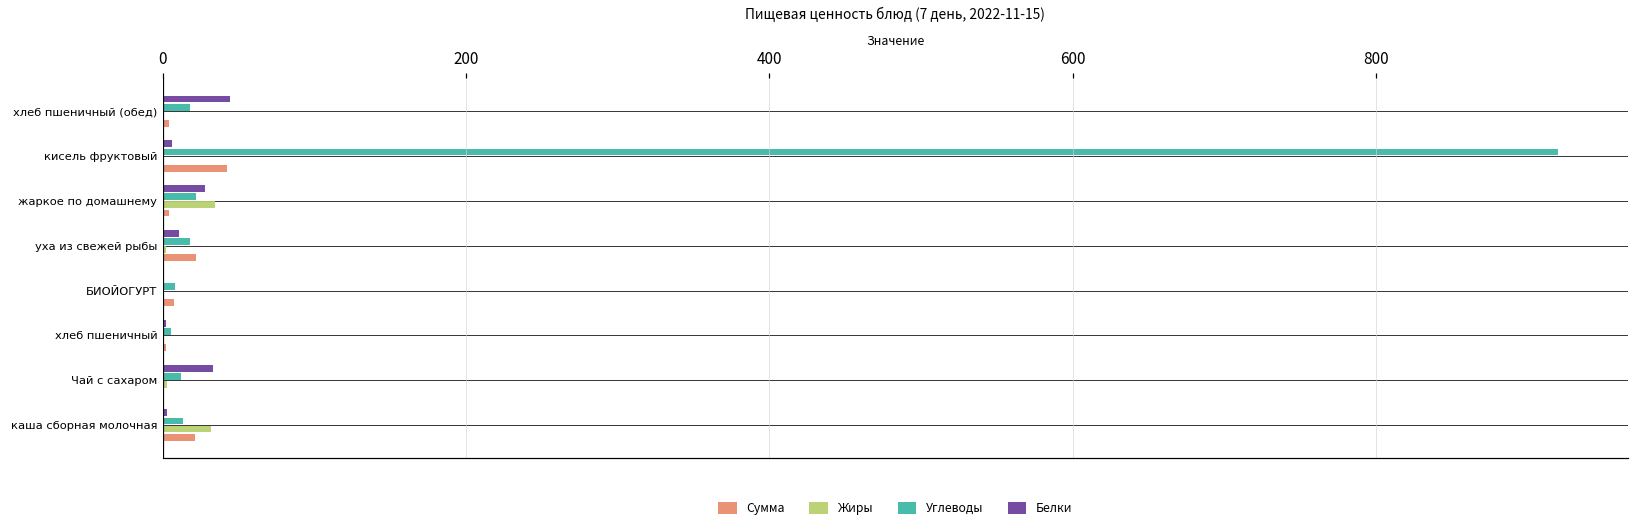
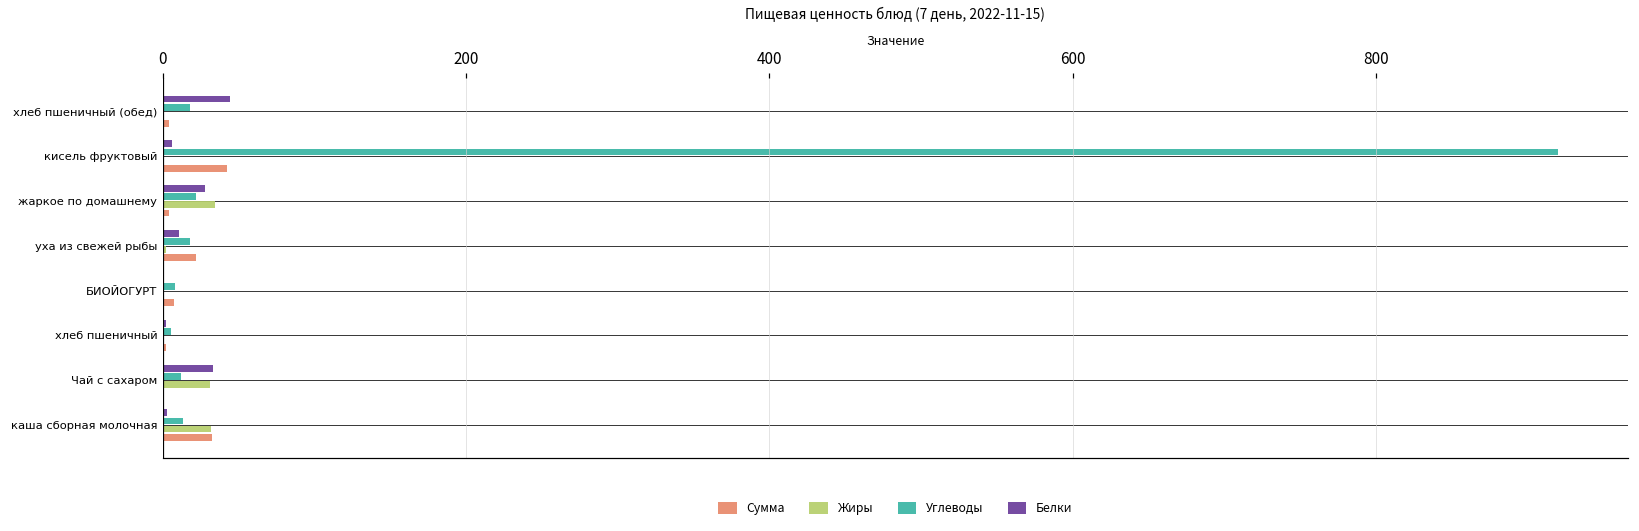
  {
    "Сумма": {
      "хлеб пшеничный (обед)": 4,
      "кисель фруктовый": 43,
      "жаркое по домашнему": 4,
      "уха из свежей рыбы": 22,
      "БИОЙОГУРТ": 7,
      "хлеб пшеничный": 2,
-     "каша сборная молочная": 21
+     "каша сборная молочная": 33
    },
    "Жиры": {
      "кисель фруктовый": 0,
      "жаркое по домашнему": 35,
      "уха из свежей рыбы": 2,
-     "Чай с сахаром": 3,
+     "Чай с сахаром": 31,
      "каша сборная молочная": 32
    },
    "Углеводы": {
      "хлеб пшеничный (обед)": 18,
      "кисель фруктовый": 920,
      "жаркое по домашнему": 22,
      "уха из свежей рыбы": 18,
      "БИОЙОГУРТ": 8,
      "хлеб пшеничный": 5,
      "Чай с сахаром": 12,
      "каша сборная молочная": 14
    },
    "Белки": {
      "хлеб пшеничный (обед)": 44,
      "кисель фруктовый": 6,
      "жаркое по домашнему": 28,
      "уха из свежей рыбы": 11,
      "хлеб пшеничный": 3,
      "Чай с сахаром": 33,
      "каша сборная молочная": 3
    }
  }
